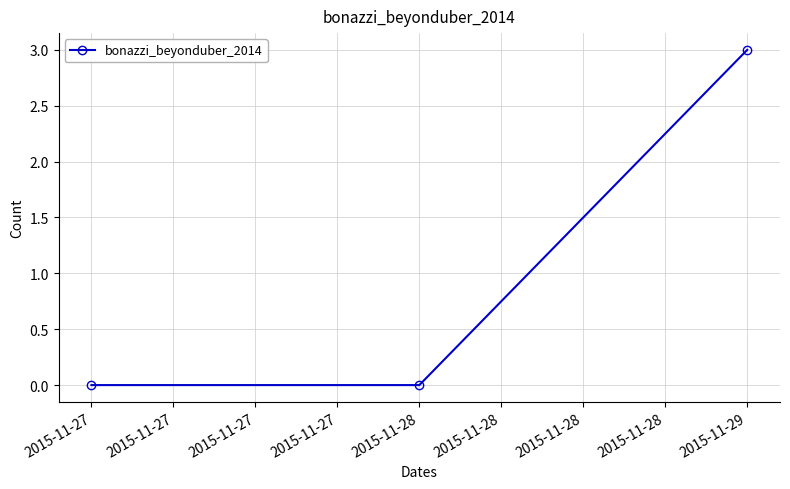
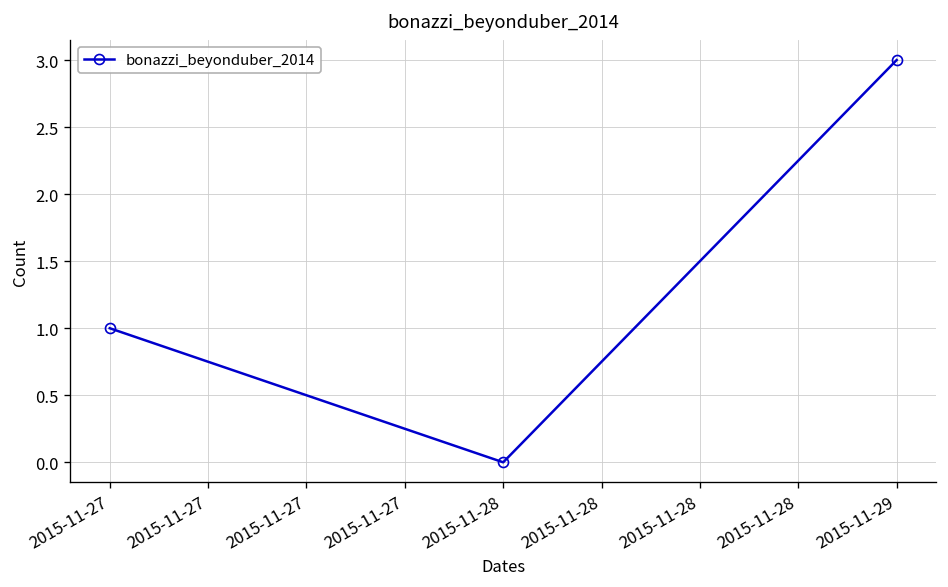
  {
-   "2015-11-27": 0,
+   "2015-11-27": 1,
    "2015-11-28": 0,
    "2015-11-29": 3
  }
